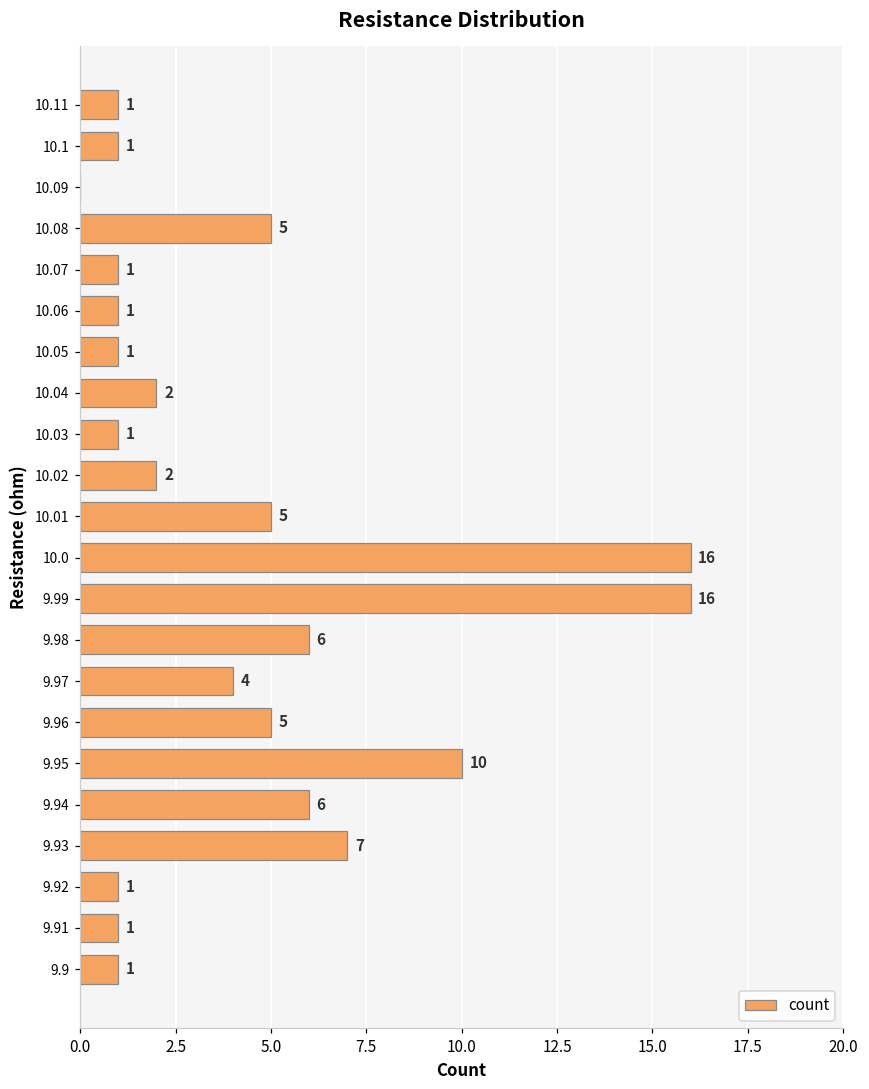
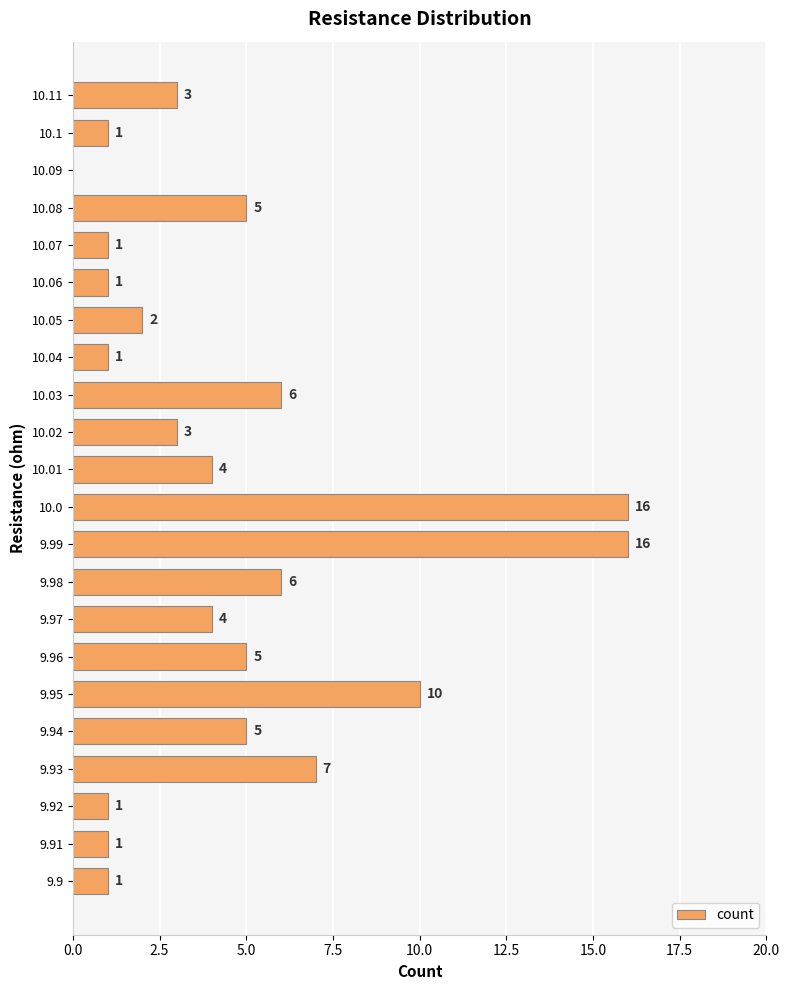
  {
-   "10.11": 1,
+   "10.11": 3,
    "10.1": 1,
    "10.08": 5,
    "10.07": 1,
    "10.06": 1,
-   "10.05": 1,
-   "10.04": 2,
-   "10.03": 1,
-   "10.02": 2,
-   "10.01": 5,
+   "10.05": 2,
+   "10.04": 1,
+   "10.03": 6,
+   "10.02": 3,
+   "10.01": 4,
    "10.0": 16,
    "9.99": 16,
    "9.98": 6,
    "9.97": 4,
    "9.96": 5,
    "9.95": 10,
-   "9.94": 6,
+   "9.94": 5,
    "9.93": 7,
    "9.92": 1,
    "9.91": 1,
    "9.9": 1
  }
